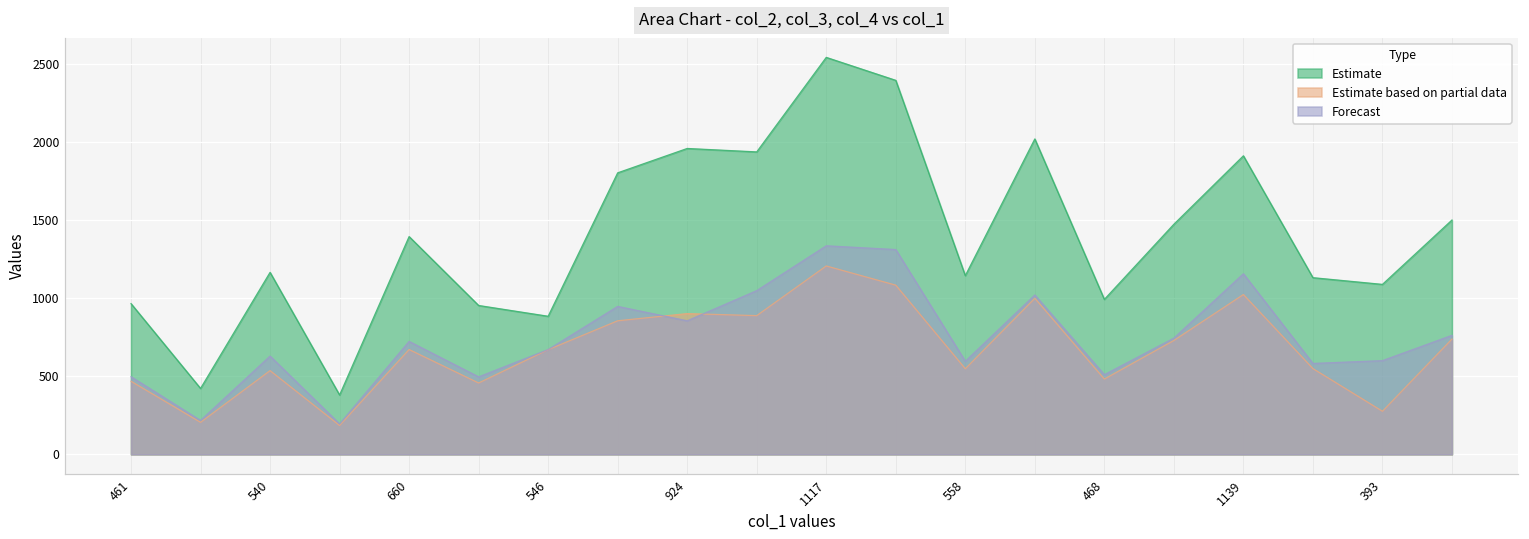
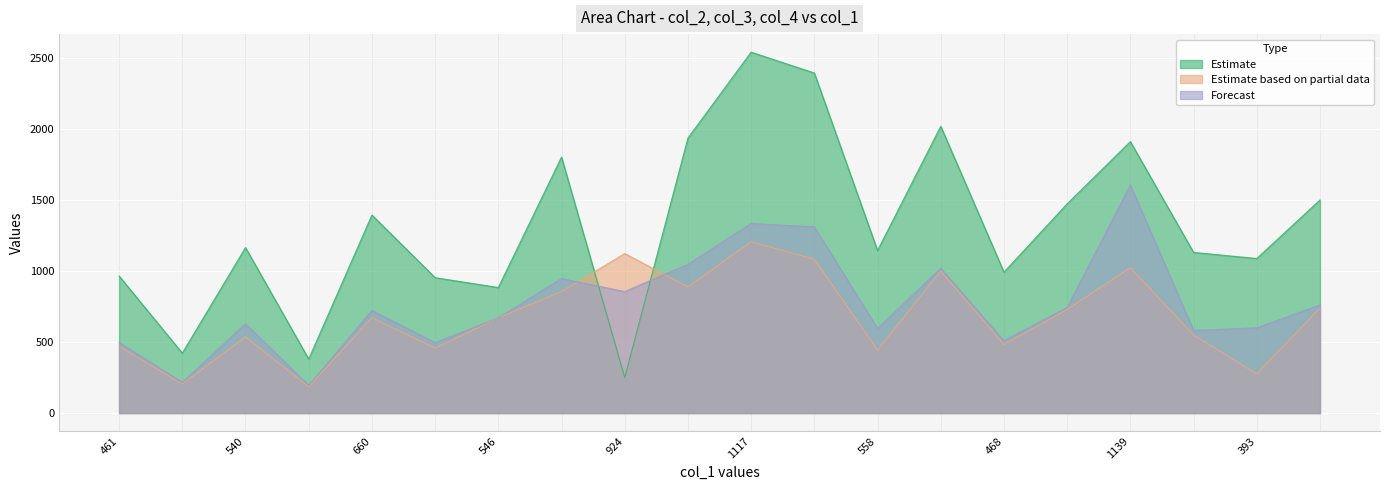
  {
    "Estimate": {
      "461": 970,
      "540": 1170,
      "660": 1390,
      "546": 880,
-     "924": 1960,
+     "924": 250,
      "1117": 2540,
      "558": 1140,
      "468": 990,
      "1139": 1910,
      "393": 1090
    },
    "Estimate based on partial data": {
      "461": 470,
      "540": 540,
      "660": 670,
-     "924": 900,
+     "924": 1120,
      "1117": 1210,
-     "558": 550,
+     "558": 440,
      "468": 480,
      "1139": 1020,
      "393": 280
    },
    "Forecast": {
      "461": 500,
      "540": 630,
      "660": 720,
      "924": 860,
      "1117": 1340,
      "558": 600,
      "468": 510,
-     "1139": 1160,
+     "1139": 1610,
      "393": 600
    }
  }
